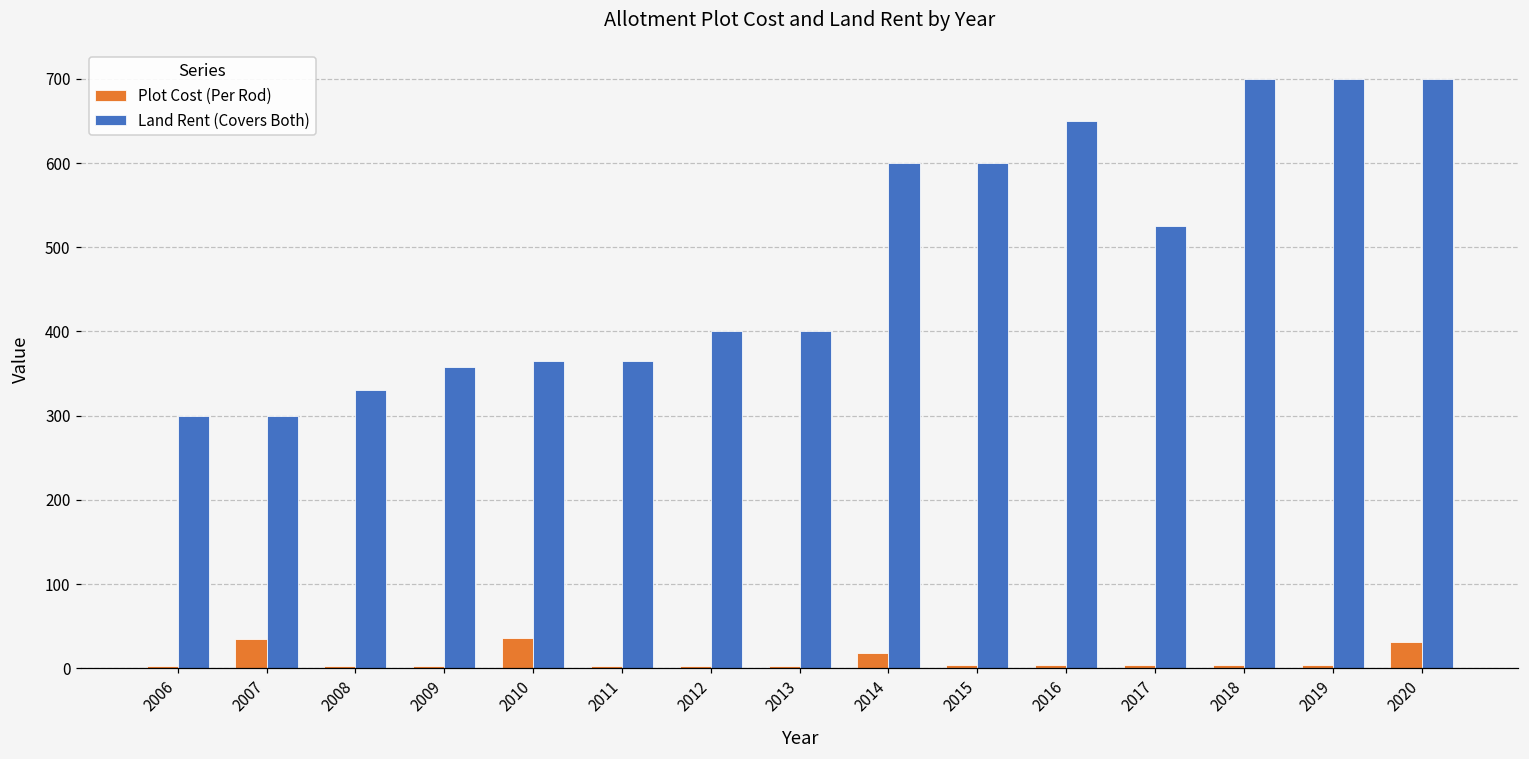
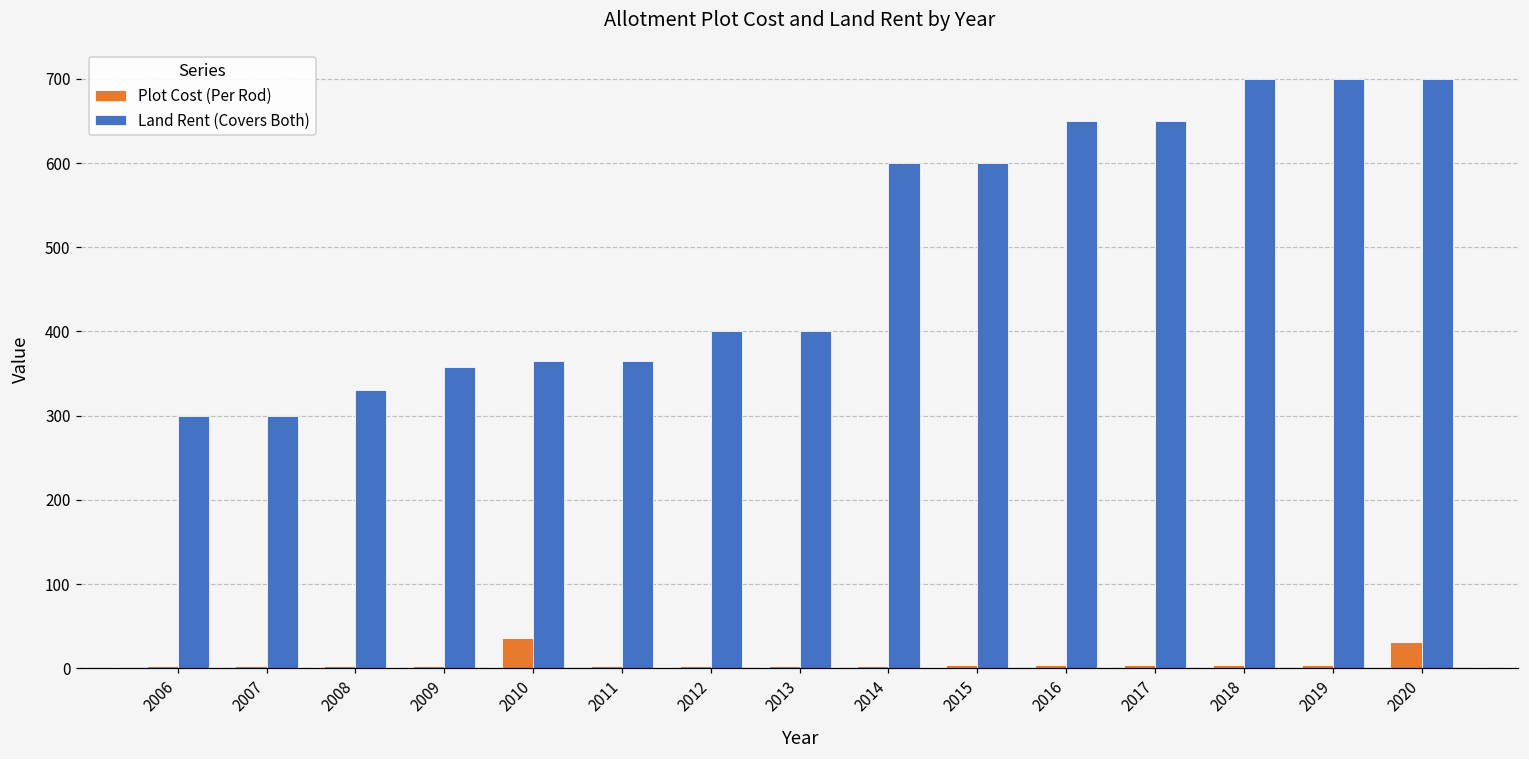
  {
    "Plot Cost (Per Rod)": {
-     "2007": 30,
+     "2007": 0,
      "2010": 40,
-     "2014": 20,
+     "2014": 0,
      "2015": 0,
      "2016": 0,
      "2017": 0,
      "2018": 0,
      "2019": 0,
      "2020": 30
    },
    "Land Rent (Covers Both)": {
      "2006": 300,
      "2007": 300,
      "2008": 330,
      "2009": 360,
      "2010": 370,
      "2011": 370,
      "2012": 400,
      "2013": 400,
      "2014": 600,
      "2015": 600,
      "2016": 650,
-     "2017": 530,
+     "2017": 650,
      "2018": 700,
      "2019": 700,
      "2020": 700
    }
  }
